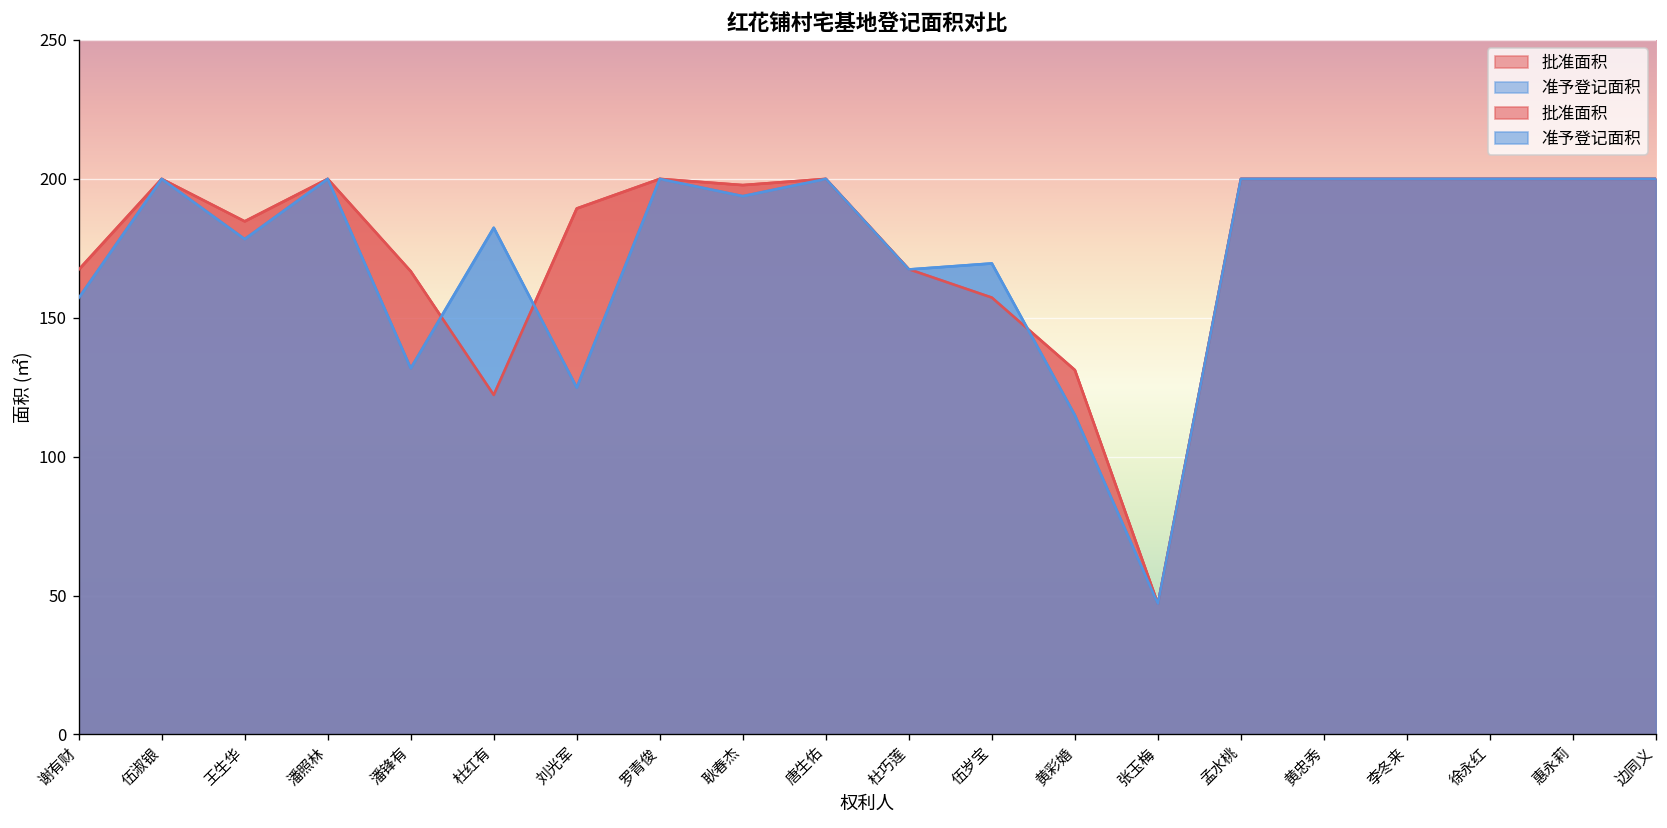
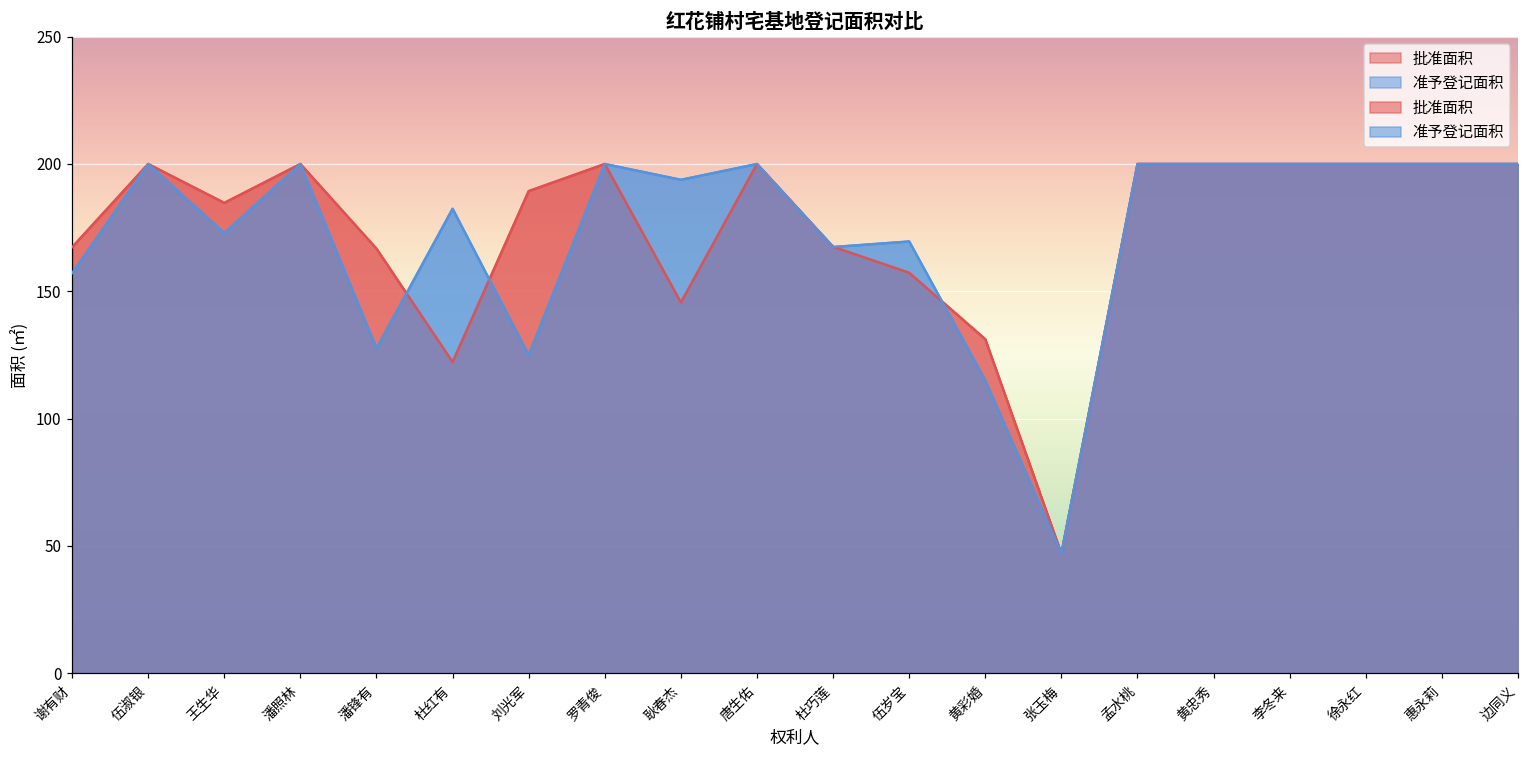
  {
    "批准面积": {
      "谢有财": 167,
      "王生华": 185,
      "潘锋有": 167,
      "杜红有": 122,
      "刘光军": 189,
-     "耿春杰": 198,
+     "耿春杰": 146,
      "伍岁宝": 157,
      "黄彩婚": 131
    },
    "准予登记面积": {
      "谢有财": 157,
-     "王生华": 178,
-     "潘锋有": 132,
+     "王生华": 173,
+     "潘锋有": 128,
      "杜红有": 182,
      "刘光军": 125,
      "耿春杰": 194,
      "伍岁宝": 170,
      "黄彩婚": 115
    }
  }
